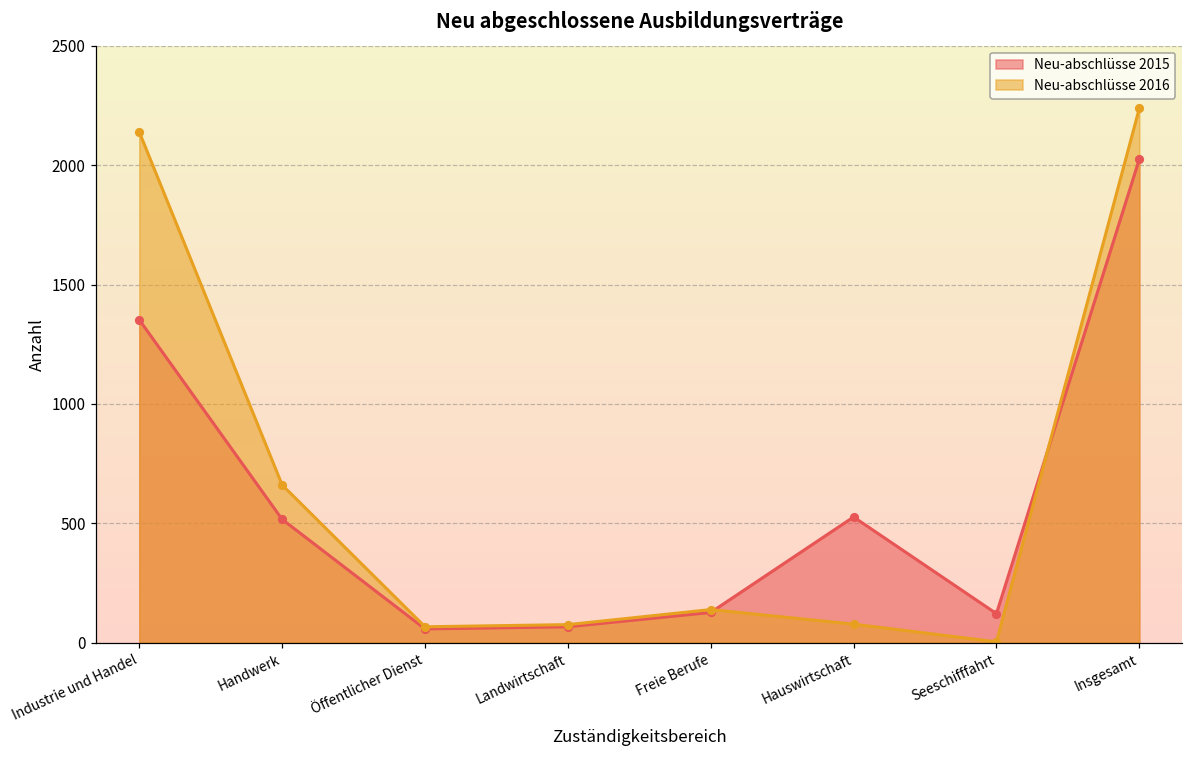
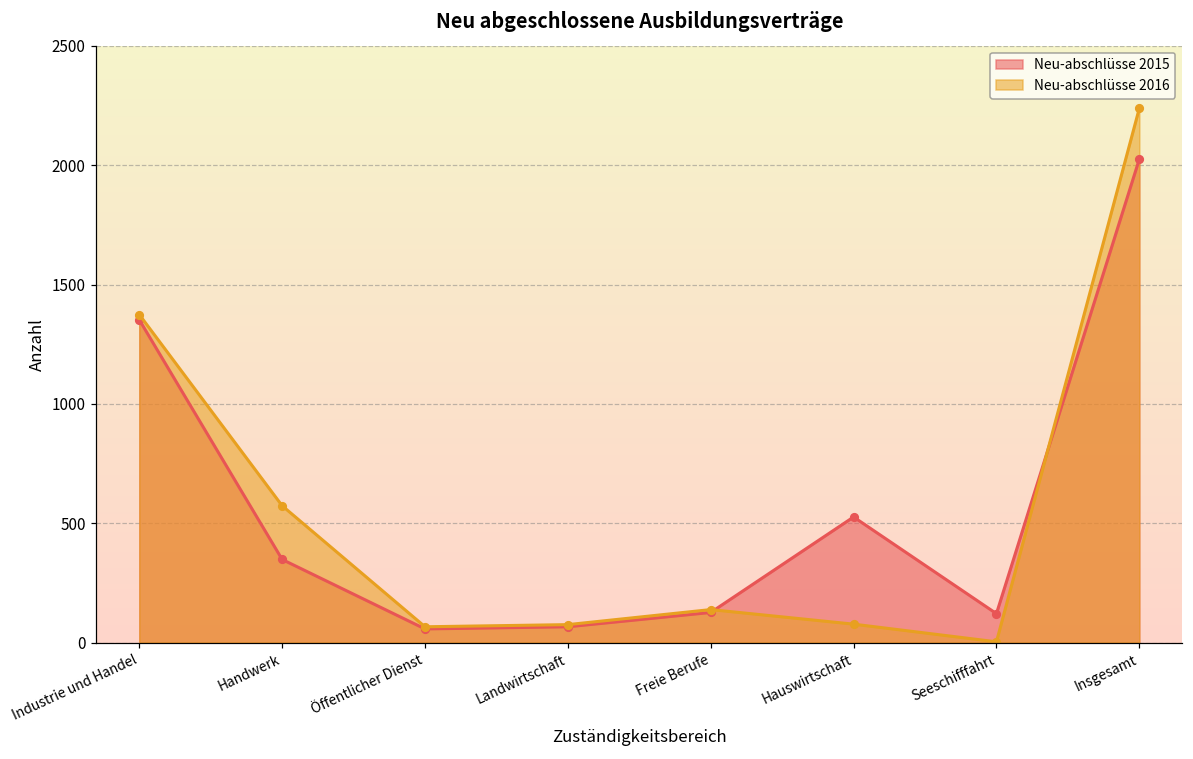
  {
    "Neu-abschlüsse 2015": {
      "Industrie und Handel": 1350,
-     "Handwerk": 520,
+     "Handwerk": 350,
      "Freie Berufe": 130,
      "Hauswirtschaft": 530,
      "Seeschifffahrt": 120,
      "Insgesamt": 2030
    },
    "Neu-abschlüsse 2016": {
-     "Industrie und Handel": 2140,
-     "Handwerk": 660,
+     "Industrie und Handel": 1370,
+     "Handwerk": 570,
      "Freie Berufe": 140,
      "Hauswirtschaft": 80,
      "Seeschifffahrt": 0,
      "Insgesamt": 2240
    }
  }
